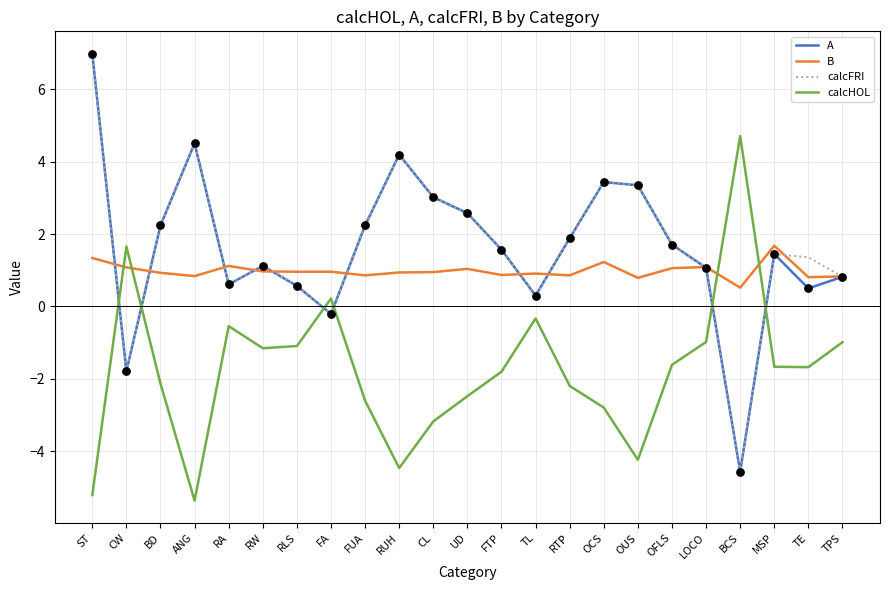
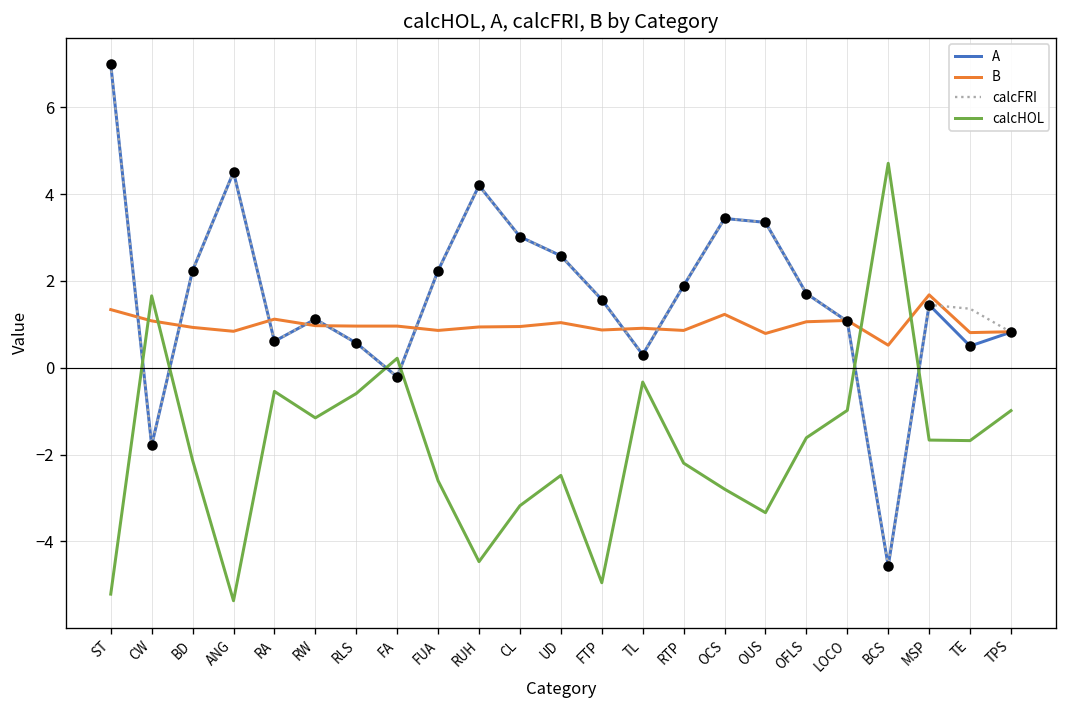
  {
    "A": {
      "TE": 0.5
    },
    "B": {
      "ST": 1.3,
      "CW": 1.1,
      "BD": 0.9,
      "ANG": 0.8,
      "RA": 1.1,
      "RW": 1.0,
      "RLS": 1.0,
      "FA": 1.0,
      "FUA": 0.9,
      "RUH": 0.9,
      "CL": 1.0,
      "UD": 1.0,
      "FTP": 0.9,
      "TL": 0.9,
      "RTP": 0.9,
      "OCS": 1.2,
      "OUS": 0.8,
      "OFLS": 1.1,
      "BCS": 0.5,
      "MSP": 1.7,
      "TE": 0.8
    },
    "calcFRI": {
      "TE": 1.4
    },
    "calcHOL": {
      "ST": -5.2,
      "CW": 1.7,
      "BD": -2.1,
      "ANG": -5.4,
      "RA": -0.5,
      "RW": -1.2,
-     "RLS": -1.1,
+     "RLS": -0.6,
      "FA": 0.2,
      "FUA": -2.6,
      "RUH": -4.5,
      "CL": -3.2,
      "UD": -2.5,
-     "FTP": -1.8,
+     "FTP": -5.0,
      "TL": -0.3,
      "RTP": -2.2,
      "OCS": -2.8,
-     "OUS": -4.2,
+     "OUS": -3.3,
      "OFLS": -1.6,
      "LOCO": -1.0,
      "BCS": 4.7,
      "MSP": -1.7,
      "TE": -1.7,
      "TPS": -1.0
    }
  }
